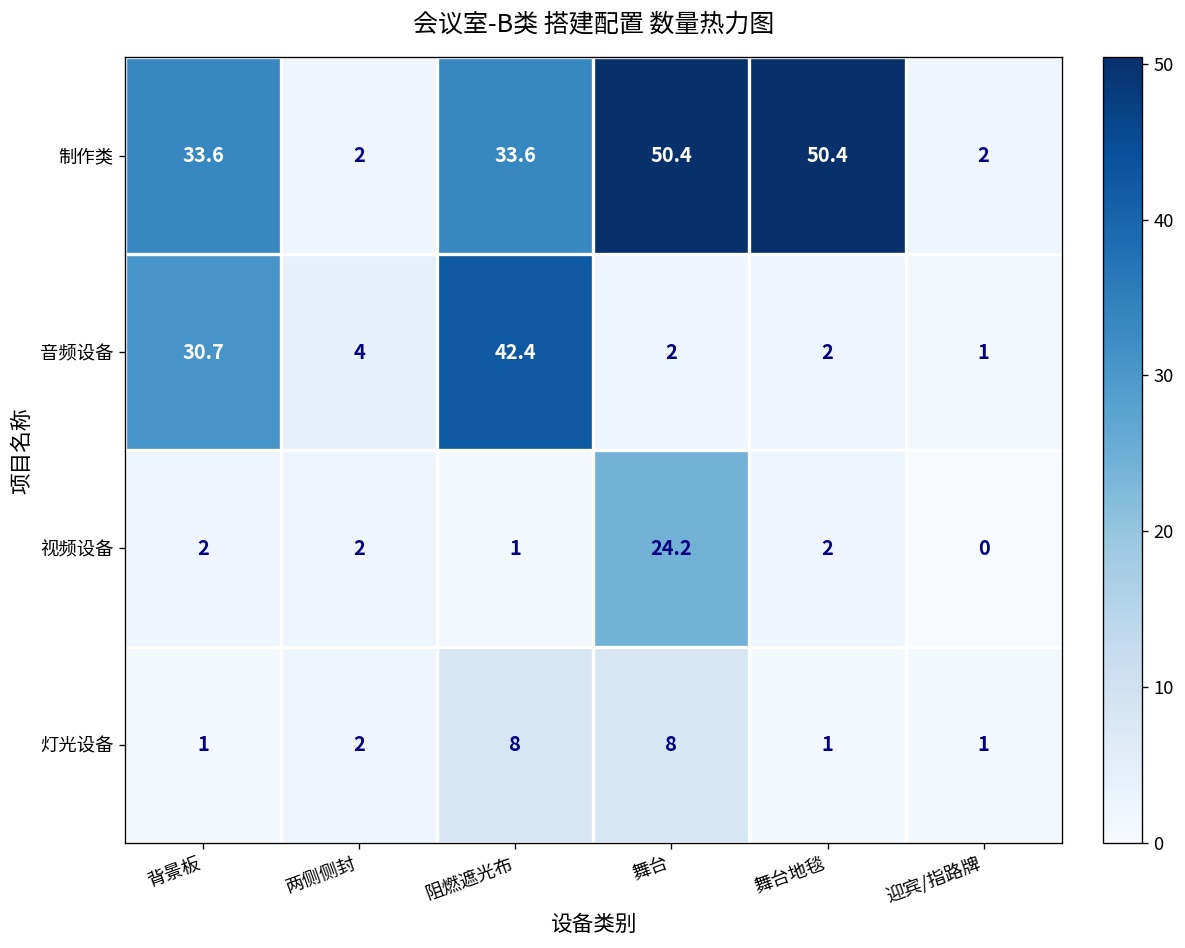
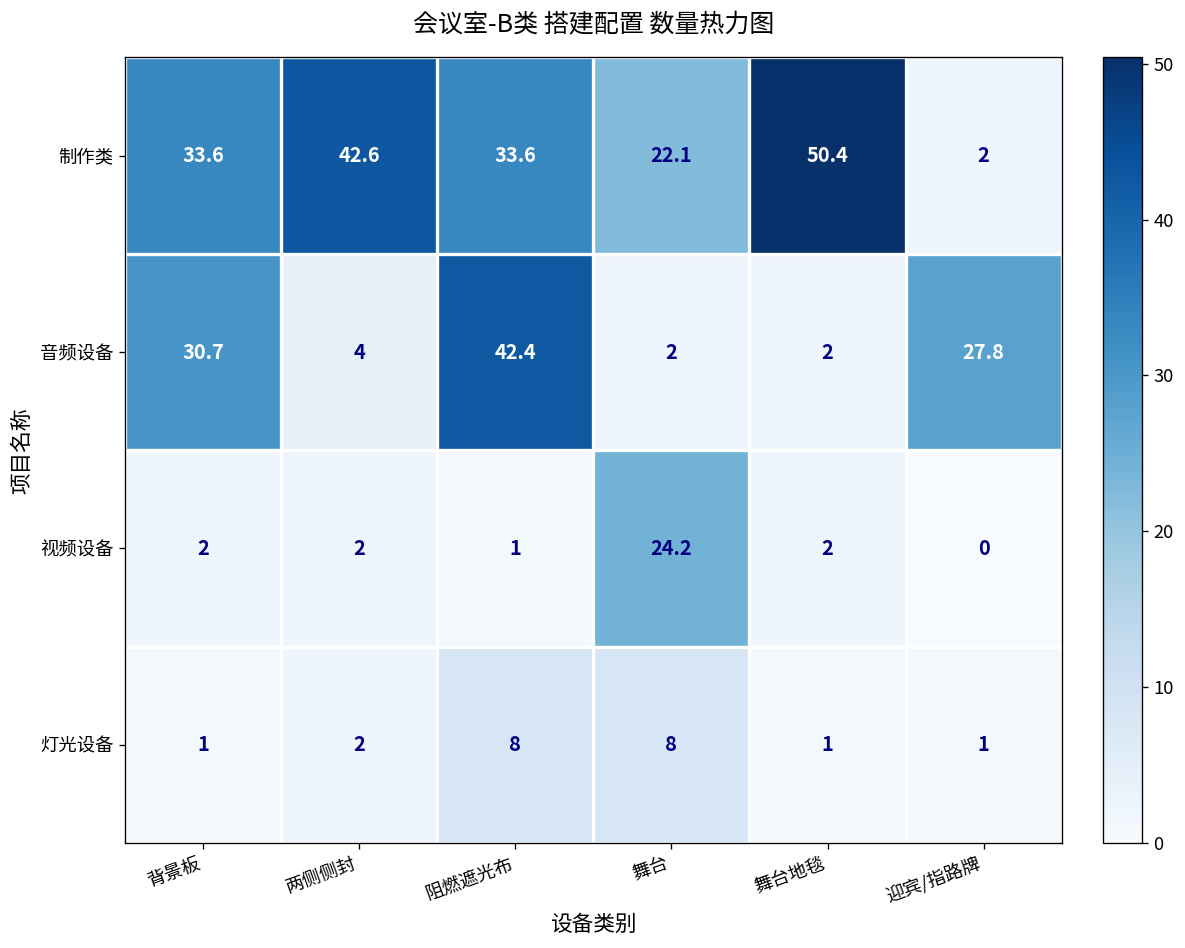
  {
    "制作类": {
      "背景板": 33.6,
-     "两侧侧封": 2,
+     "两侧侧封": 42.6,
      "阻燃遮光布": 33.6,
-     "舞台": 50.4,
+     "舞台": 22.1,
      "舞台地毯": 50.4,
      "迎宾/指路牌": 2
    },
    "音频设备": {
      "背景板": 30.7,
      "两侧侧封": 4,
      "阻燃遮光布": 42.4,
      "舞台": 2,
      "舞台地毯": 2,
-     "迎宾/指路牌": 1
+     "迎宾/指路牌": 27.8
    },
    "视频设备": {
      "背景板": 2,
      "两侧侧封": 2,
      "阻燃遮光布": 1,
      "舞台": 24.2,
      "舞台地毯": 2,
      "迎宾/指路牌": 0
    },
    "灯光设备": {
      "背景板": 1,
      "两侧侧封": 2,
      "阻燃遮光布": 8,
      "舞台": 8,
      "舞台地毯": 1,
      "迎宾/指路牌": 1
    }
  }
